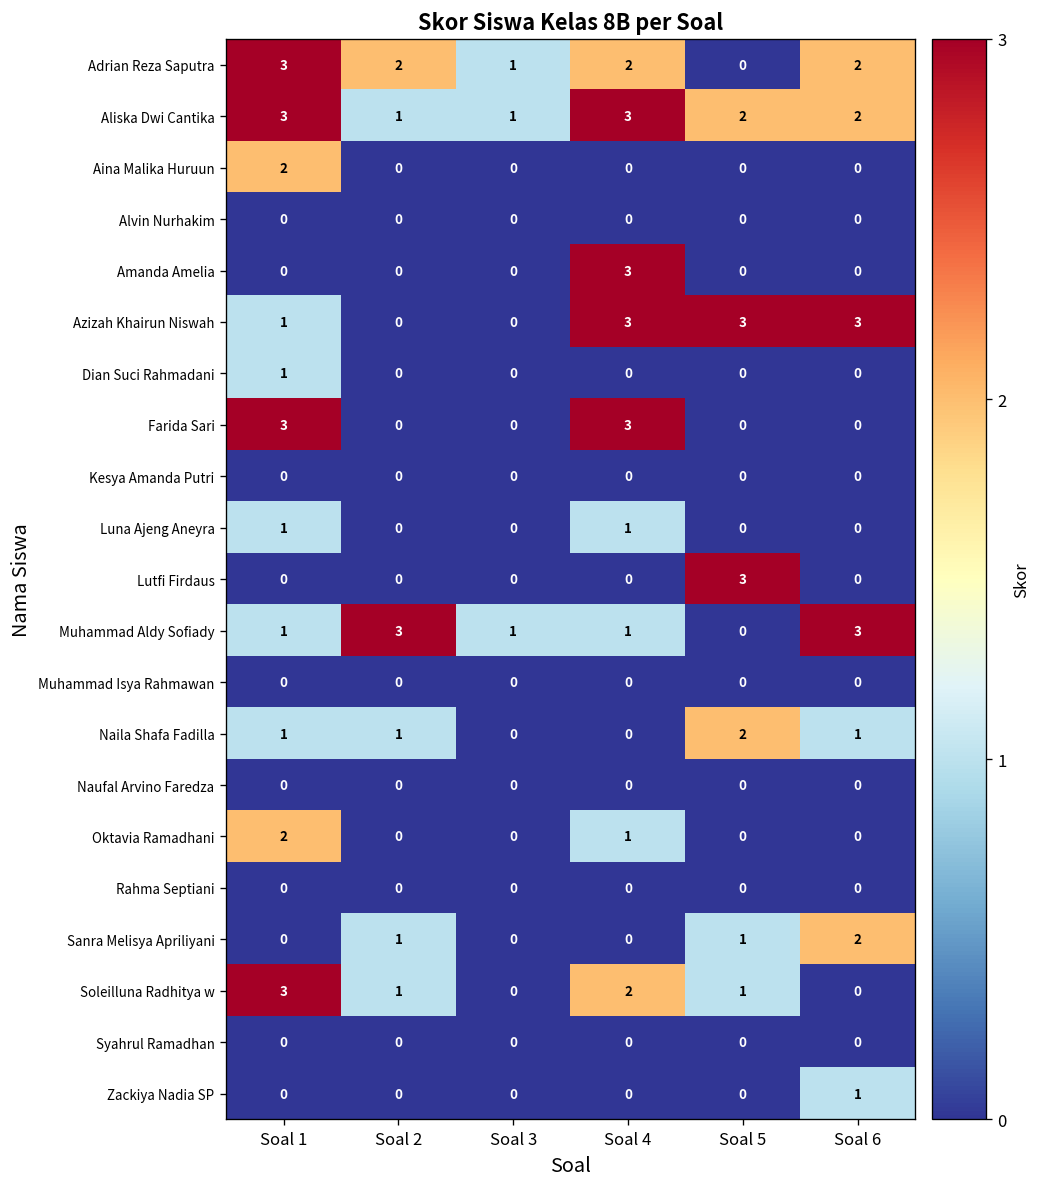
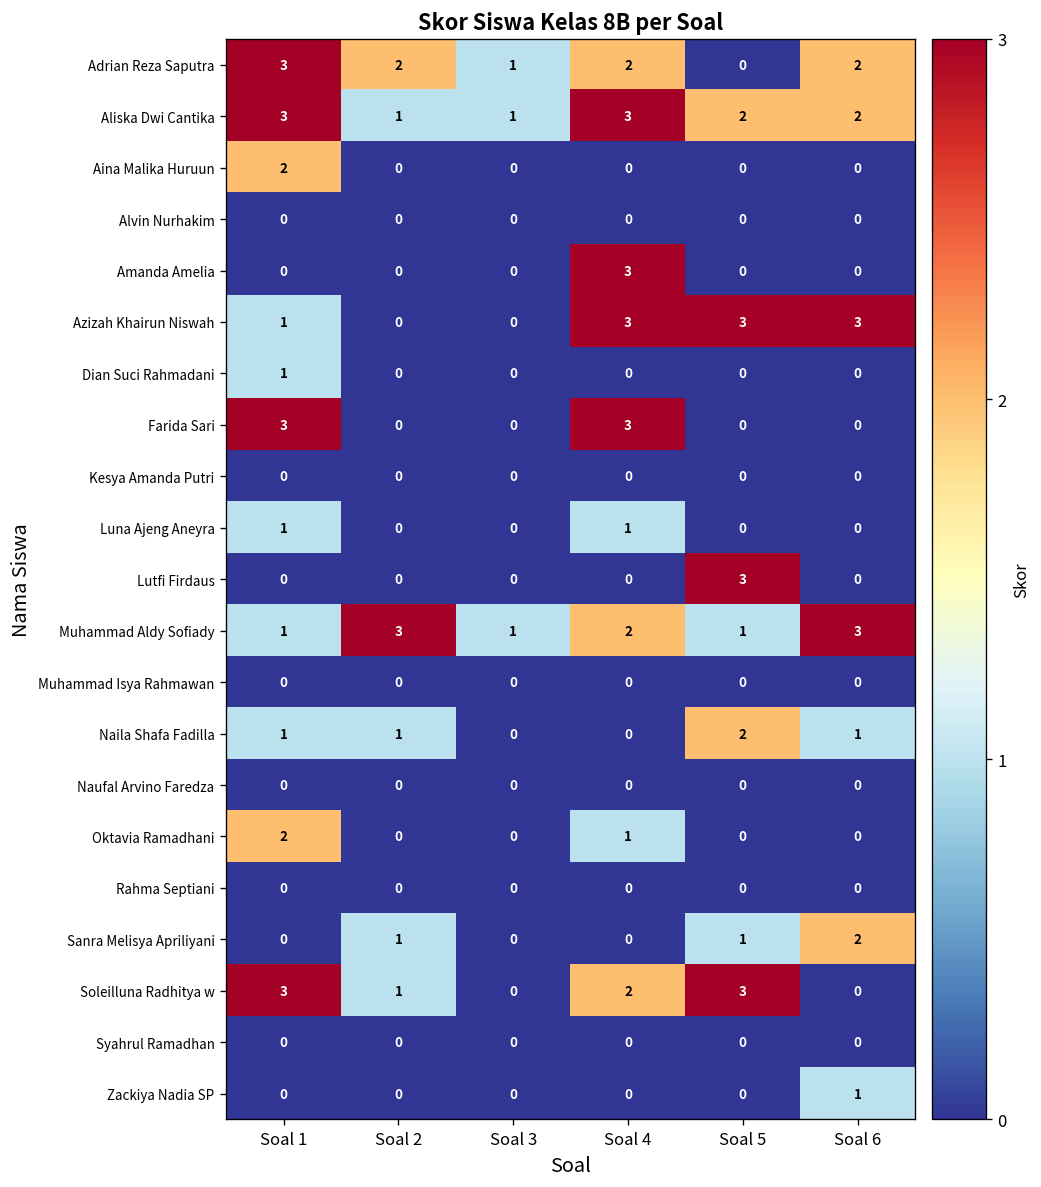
  {
    "Adrian Reza Saputra": {
      "Soal 1": 3,
      "Soal 2": 2,
      "Soal 3": 1,
      "Soal 4": 2,
      "Soal 5": 0,
      "Soal 6": 2
    },
    "Aliska Dwi Cantika": {
      "Soal 1": 3,
      "Soal 2": 1,
      "Soal 3": 1,
      "Soal 4": 3,
      "Soal 5": 2,
      "Soal 6": 2
    },
    "Aina Malika Huruun": {
      "Soal 1": 2,
      "Soal 2": 0,
      "Soal 3": 0,
      "Soal 4": 0,
      "Soal 5": 0,
      "Soal 6": 0
    },
    "Alvin Nurhakim": {
      "Soal 1": 0,
      "Soal 2": 0,
      "Soal 3": 0,
      "Soal 4": 0,
      "Soal 5": 0,
      "Soal 6": 0
    },
    "Amanda Amelia": {
      "Soal 1": 0,
      "Soal 2": 0,
      "Soal 3": 0,
      "Soal 4": 3,
      "Soal 5": 0,
      "Soal 6": 0
    },
    "Azizah Khairun Niswah": {
      "Soal 1": 1,
      "Soal 2": 0,
      "Soal 3": 0,
      "Soal 4": 3,
      "Soal 5": 3,
      "Soal 6": 3
    },
    "Dian Suci Rahmadani": {
      "Soal 1": 1,
      "Soal 2": 0,
      "Soal 3": 0,
      "Soal 4": 0,
      "Soal 5": 0,
      "Soal 6": 0
    },
    "Farida Sari": {
      "Soal 1": 3,
      "Soal 2": 0,
      "Soal 3": 0,
      "Soal 4": 3,
      "Soal 5": 0,
      "Soal 6": 0
    },
    "Kesya Amanda Putri": {
      "Soal 1": 0,
      "Soal 2": 0,
      "Soal 3": 0,
      "Soal 4": 0,
      "Soal 5": 0,
      "Soal 6": 0
    },
    "Luna Ajeng Aneyra": {
      "Soal 1": 1,
      "Soal 2": 0,
      "Soal 3": 0,
      "Soal 4": 1,
      "Soal 5": 0,
      "Soal 6": 0
    },
    "Lutfi Firdaus": {
      "Soal 1": 0,
      "Soal 2": 0,
      "Soal 3": 0,
      "Soal 4": 0,
      "Soal 5": 3,
      "Soal 6": 0
    },
    "Muhammad Aldy Sofiady": {
      "Soal 1": 1,
      "Soal 2": 3,
      "Soal 3": 1,
-     "Soal 4": 1,
-     "Soal 5": 0,
+     "Soal 4": 2,
+     "Soal 5": 1,
      "Soal 6": 3
    },
    "Muhammad Isya Rahmawan": {
      "Soal 1": 0,
      "Soal 2": 0,
      "Soal 3": 0,
      "Soal 4": 0,
      "Soal 5": 0,
      "Soal 6": 0
    },
    "Naila Shafa Fadilla": {
      "Soal 1": 1,
      "Soal 2": 1,
      "Soal 3": 0,
      "Soal 4": 0,
      "Soal 5": 2,
      "Soal 6": 1
    },
    "Naufal Arvino Faredza": {
      "Soal 1": 0,
      "Soal 2": 0,
      "Soal 3": 0,
      "Soal 4": 0,
      "Soal 5": 0,
      "Soal 6": 0
    },
    "Oktavia Ramadhani": {
      "Soal 1": 2,
      "Soal 2": 0,
      "Soal 3": 0,
      "Soal 4": 1,
      "Soal 5": 0,
      "Soal 6": 0
    },
    "Rahma Septiani": {
      "Soal 1": 0,
      "Soal 2": 0,
      "Soal 3": 0,
      "Soal 4": 0,
      "Soal 5": 0,
      "Soal 6": 0
    },
    "Sanra Melisya Apriliyani": {
      "Soal 1": 0,
      "Soal 2": 1,
      "Soal 3": 0,
      "Soal 4": 0,
      "Soal 5": 1,
      "Soal 6": 2
    },
    "Soleilluna Radhitya w": {
      "Soal 1": 3,
      "Soal 2": 1,
      "Soal 3": 0,
      "Soal 4": 2,
-     "Soal 5": 1,
+     "Soal 5": 3,
      "Soal 6": 0
    },
    "Syahrul Ramadhan": {
      "Soal 1": 0,
      "Soal 2": 0,
      "Soal 3": 0,
      "Soal 4": 0,
      "Soal 5": 0,
      "Soal 6": 0
    },
    "Zackiya Nadia SP": {
      "Soal 1": 0,
      "Soal 2": 0,
      "Soal 3": 0,
      "Soal 4": 0,
      "Soal 5": 0,
      "Soal 6": 1
    }
  }
